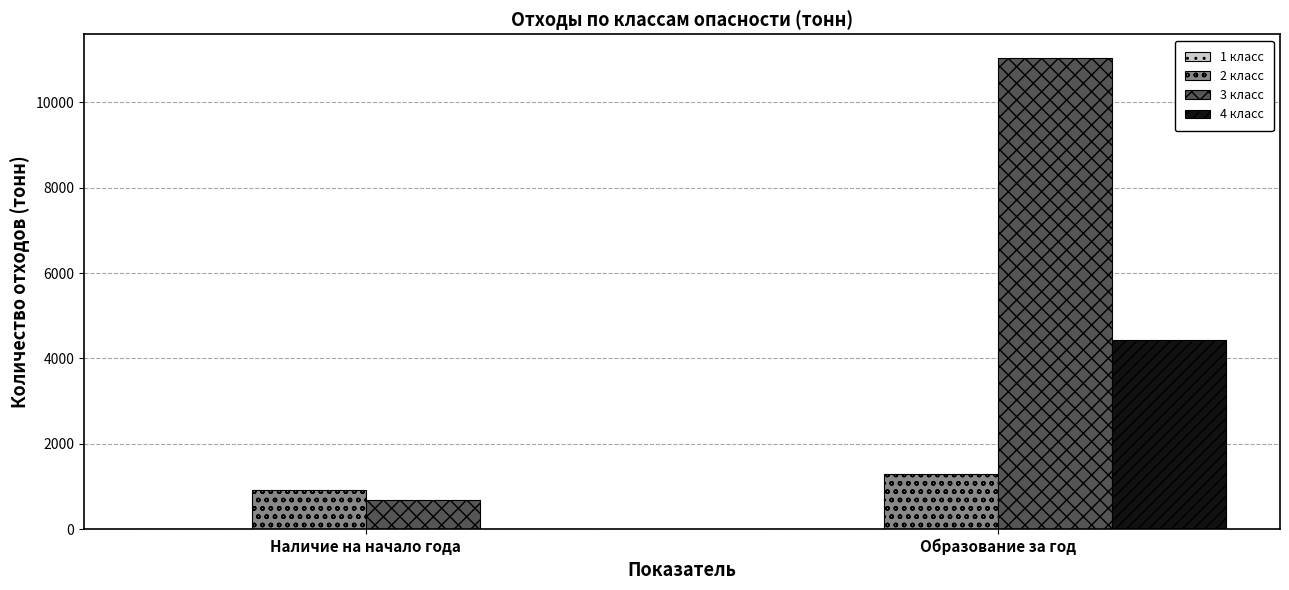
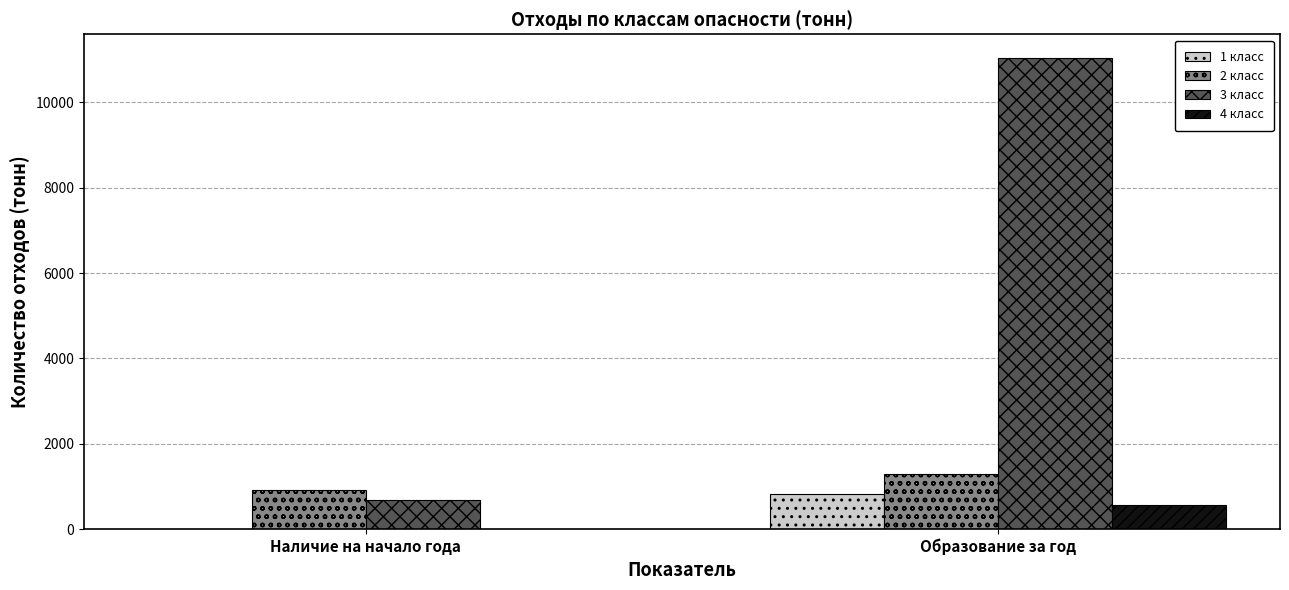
  {
    "1 класс": {
-     "Образование за год": 0
+     "Образование за год": 800
    },
    "2 класс": {
      "Наличие на начало года": 900,
      "Образование за год": 1300
    },
    "3 класс": {
      "Наличие на начало года": 700,
      "Образование за год": 11000
    },
    "4 класс": {
      "Наличие на начало года": 0,
-     "Образование за год": 4400
+     "Образование за год": 600
    }
  }
